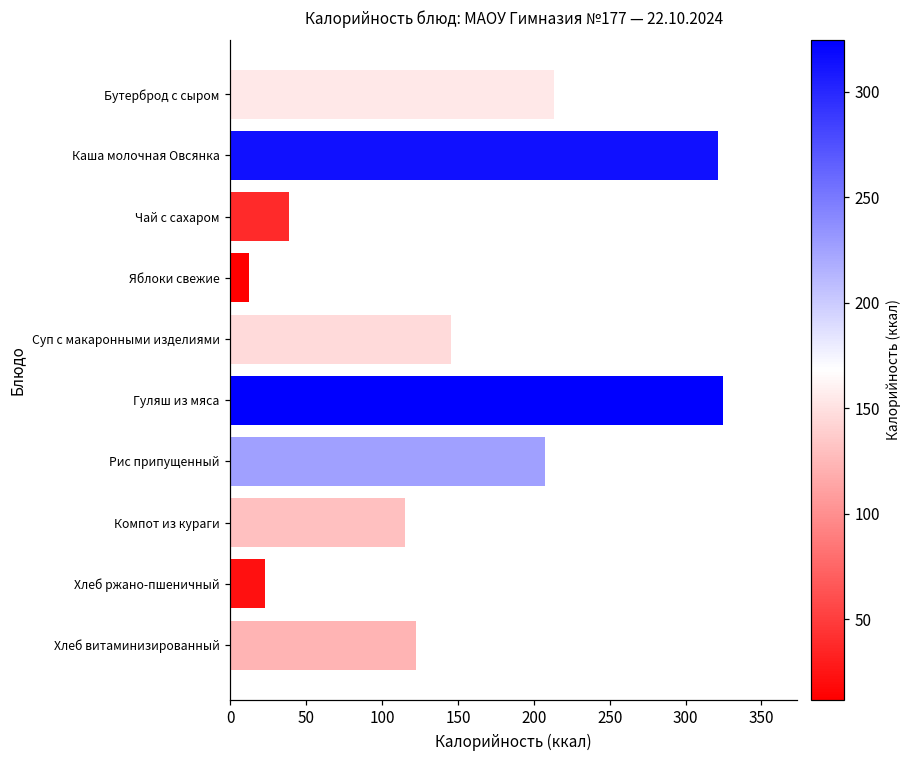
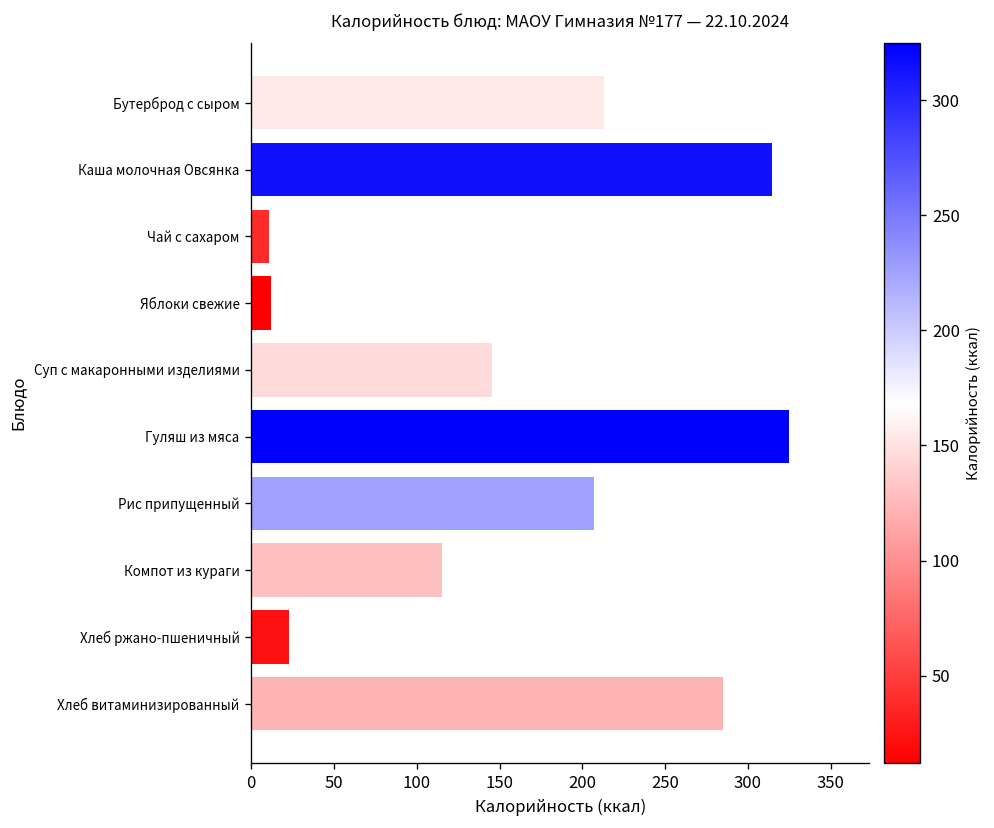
  {
    "Бутерброд с сыром": 213,
-   "Каша молочная Овсянка": 322,
-   "Чай с сахаром": 39,
+   "Каша молочная Овсянка": 314,
+   "Чай с сахаром": 11,
    "Яблоки свежие": 12,
    "Суп с макаронными изделиями": 146,
    "Гуляш из мяса": 325,
    "Рис припущенный": 207,
    "Компот из кураги": 115,
    "Хлеб ржано-пшеничный": 23,
-   "Хлеб витаминизированный": 122
+   "Хлеб витаминизированный": 285
  }
